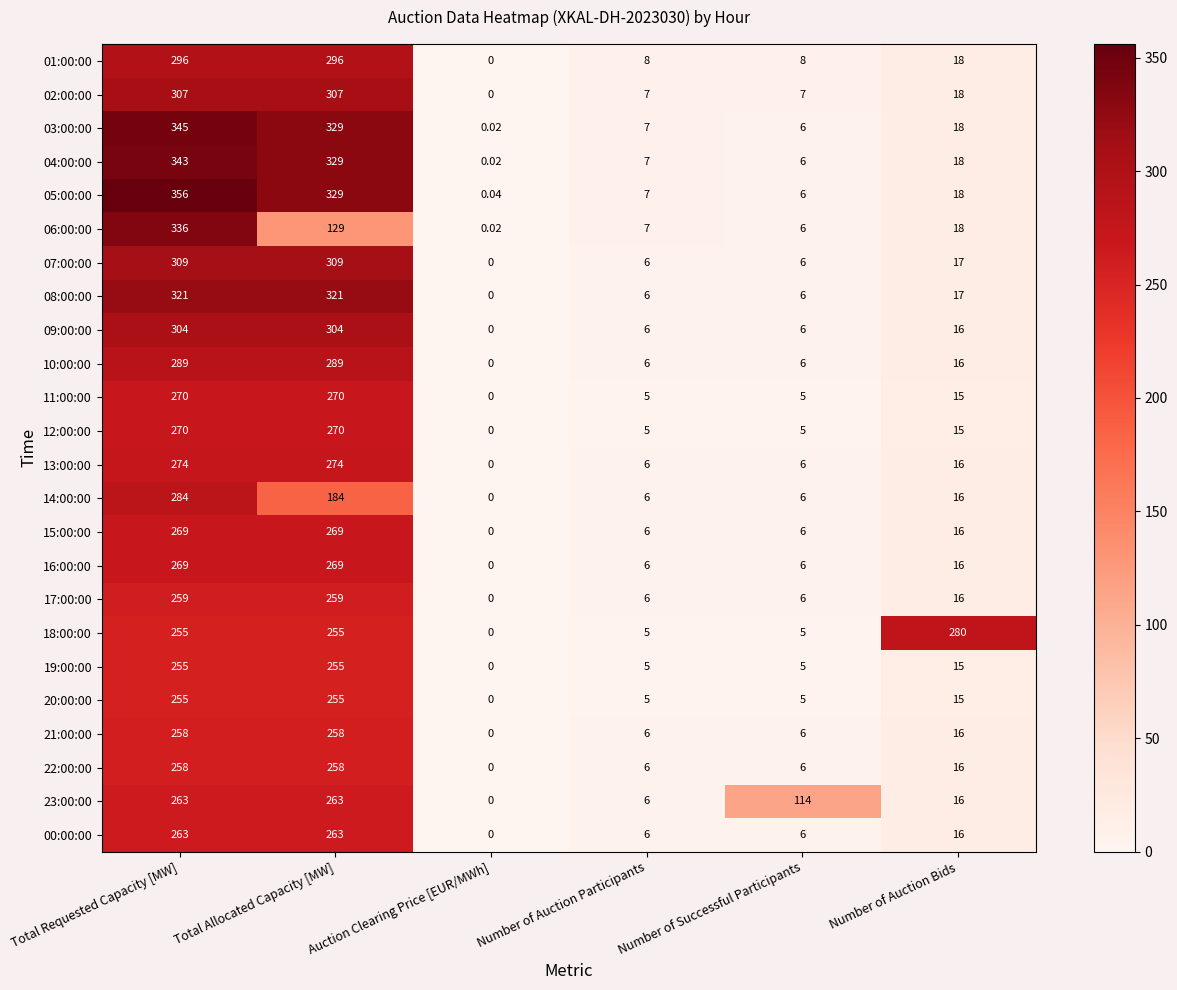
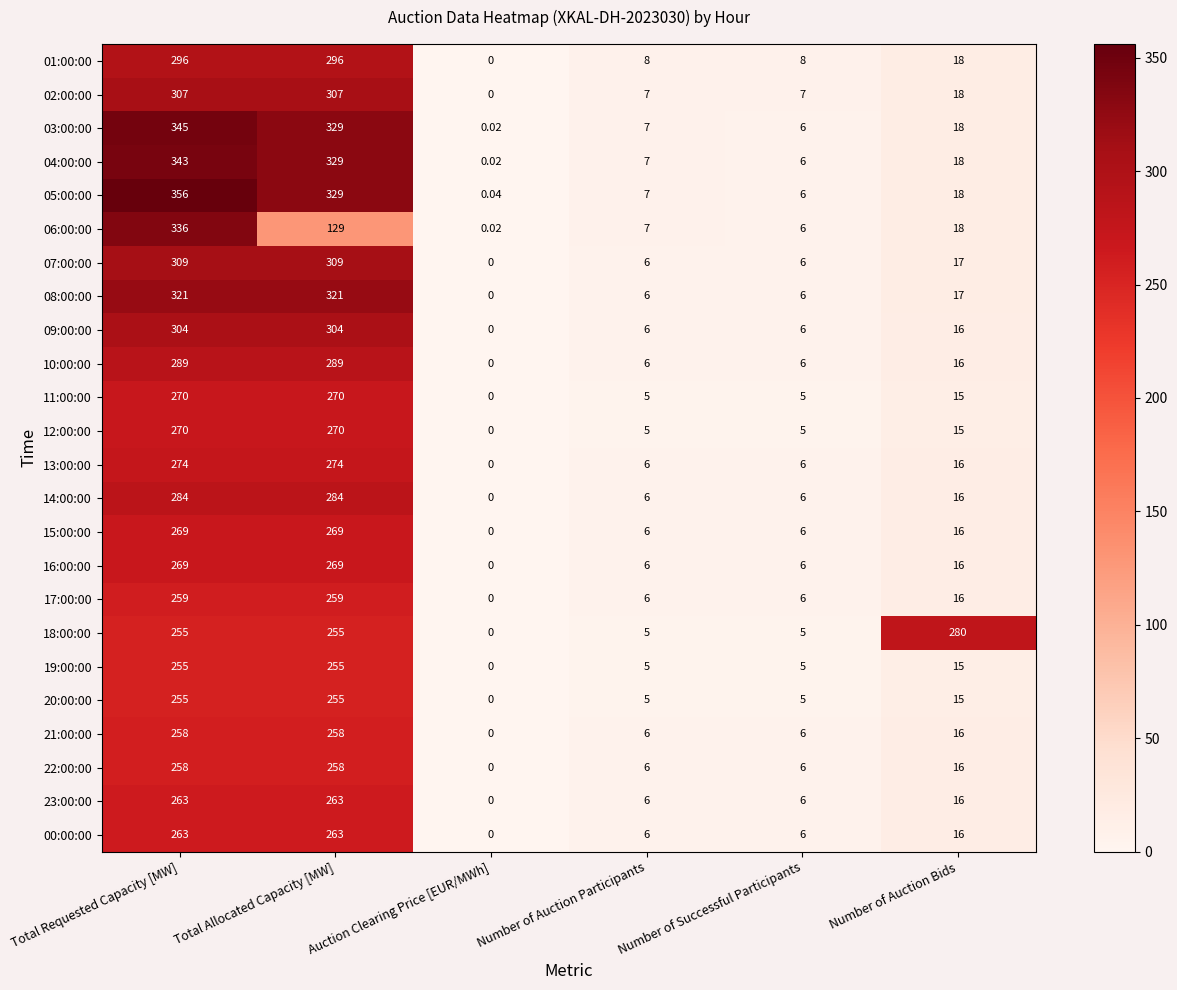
  {
    "01:00:00": {
      "Total Requested Capacity [MW]": 296,
      "Total Allocated Capacity [MW]": 296,
      "Auction Clearing Price [EUR/MWh]": 0,
      "Number of Auction Participants": 8,
      "Number of Successful Participants": 8,
      "Number of Auction Bids": 18
    },
    "02:00:00": {
      "Total Requested Capacity [MW]": 307,
      "Total Allocated Capacity [MW]": 307,
      "Auction Clearing Price [EUR/MWh]": 0,
      "Number of Auction Participants": 7,
      "Number of Successful Participants": 7,
      "Number of Auction Bids": 18
    },
    "03:00:00": {
      "Total Requested Capacity [MW]": 345,
      "Total Allocated Capacity [MW]": 329,
      "Auction Clearing Price [EUR/MWh]": 0.02,
      "Number of Auction Participants": 7,
      "Number of Successful Participants": 6,
      "Number of Auction Bids": 18
    },
    "04:00:00": {
      "Total Requested Capacity [MW]": 343,
      "Total Allocated Capacity [MW]": 329,
      "Auction Clearing Price [EUR/MWh]": 0.02,
      "Number of Auction Participants": 7,
      "Number of Successful Participants": 6,
      "Number of Auction Bids": 18
    },
    "05:00:00": {
      "Total Requested Capacity [MW]": 356,
      "Total Allocated Capacity [MW]": 329,
      "Auction Clearing Price [EUR/MWh]": 0.04,
      "Number of Auction Participants": 7,
      "Number of Successful Participants": 6,
      "Number of Auction Bids": 18
    },
    "06:00:00": {
      "Total Requested Capacity [MW]": 336,
      "Total Allocated Capacity [MW]": 129,
      "Auction Clearing Price [EUR/MWh]": 0.02,
      "Number of Auction Participants": 7,
      "Number of Successful Participants": 6,
      "Number of Auction Bids": 18
    },
    "07:00:00": {
      "Total Requested Capacity [MW]": 309,
      "Total Allocated Capacity [MW]": 309,
      "Auction Clearing Price [EUR/MWh]": 0,
      "Number of Auction Participants": 6,
      "Number of Successful Participants": 6,
      "Number of Auction Bids": 17
    },
    "08:00:00": {
      "Total Requested Capacity [MW]": 321,
      "Total Allocated Capacity [MW]": 321,
      "Auction Clearing Price [EUR/MWh]": 0,
      "Number of Auction Participants": 6,
      "Number of Successful Participants": 6,
      "Number of Auction Bids": 17
    },
    "09:00:00": {
      "Total Requested Capacity [MW]": 304,
      "Total Allocated Capacity [MW]": 304,
      "Auction Clearing Price [EUR/MWh]": 0,
      "Number of Auction Participants": 6,
      "Number of Successful Participants": 6,
      "Number of Auction Bids": 16
    },
    "10:00:00": {
      "Total Requested Capacity [MW]": 289,
      "Total Allocated Capacity [MW]": 289,
      "Auction Clearing Price [EUR/MWh]": 0,
      "Number of Auction Participants": 6,
      "Number of Successful Participants": 6,
      "Number of Auction Bids": 16
    },
    "11:00:00": {
      "Total Requested Capacity [MW]": 270,
      "Total Allocated Capacity [MW]": 270,
      "Auction Clearing Price [EUR/MWh]": 0,
      "Number of Auction Participants": 5,
      "Number of Successful Participants": 5,
      "Number of Auction Bids": 15
    },
    "12:00:00": {
      "Total Requested Capacity [MW]": 270,
      "Total Allocated Capacity [MW]": 270,
      "Auction Clearing Price [EUR/MWh]": 0,
      "Number of Auction Participants": 5,
      "Number of Successful Participants": 5,
      "Number of Auction Bids": 15
    },
    "13:00:00": {
      "Total Requested Capacity [MW]": 274,
      "Total Allocated Capacity [MW]": 274,
      "Auction Clearing Price [EUR/MWh]": 0,
      "Number of Auction Participants": 6,
      "Number of Successful Participants": 6,
      "Number of Auction Bids": 16
    },
    "14:00:00": {
      "Total Requested Capacity [MW]": 284,
-     "Total Allocated Capacity [MW]": 184,
+     "Total Allocated Capacity [MW]": 284,
      "Auction Clearing Price [EUR/MWh]": 0,
      "Number of Auction Participants": 6,
      "Number of Successful Participants": 6,
      "Number of Auction Bids": 16
    },
    "15:00:00": {
      "Total Requested Capacity [MW]": 269,
      "Total Allocated Capacity [MW]": 269,
      "Auction Clearing Price [EUR/MWh]": 0,
      "Number of Auction Participants": 6,
      "Number of Successful Participants": 6,
      "Number of Auction Bids": 16
    },
    "16:00:00": {
      "Total Requested Capacity [MW]": 269,
      "Total Allocated Capacity [MW]": 269,
      "Auction Clearing Price [EUR/MWh]": 0,
      "Number of Auction Participants": 6,
      "Number of Successful Participants": 6,
      "Number of Auction Bids": 16
    },
    "17:00:00": {
      "Total Requested Capacity [MW]": 259,
      "Total Allocated Capacity [MW]": 259,
      "Auction Clearing Price [EUR/MWh]": 0,
      "Number of Auction Participants": 6,
      "Number of Successful Participants": 6,
      "Number of Auction Bids": 16
    },
    "18:00:00": {
      "Total Requested Capacity [MW]": 255,
      "Total Allocated Capacity [MW]": 255,
      "Auction Clearing Price [EUR/MWh]": 0,
      "Number of Auction Participants": 5,
      "Number of Successful Participants": 5,
      "Number of Auction Bids": 280
    },
    "19:00:00": {
      "Total Requested Capacity [MW]": 255,
      "Total Allocated Capacity [MW]": 255,
      "Auction Clearing Price [EUR/MWh]": 0,
      "Number of Auction Participants": 5,
      "Number of Successful Participants": 5,
      "Number of Auction Bids": 15
    },
    "20:00:00": {
      "Total Requested Capacity [MW]": 255,
      "Total Allocated Capacity [MW]": 255,
      "Auction Clearing Price [EUR/MWh]": 0,
      "Number of Auction Participants": 5,
      "Number of Successful Participants": 5,
      "Number of Auction Bids": 15
    },
    "21:00:00": {
      "Total Requested Capacity [MW]": 258,
      "Total Allocated Capacity [MW]": 258,
      "Auction Clearing Price [EUR/MWh]": 0,
      "Number of Auction Participants": 6,
      "Number of Successful Participants": 6,
      "Number of Auction Bids": 16
    },
    "22:00:00": {
      "Total Requested Capacity [MW]": 258,
      "Total Allocated Capacity [MW]": 258,
      "Auction Clearing Price [EUR/MWh]": 0,
      "Number of Auction Participants": 6,
      "Number of Successful Participants": 6,
      "Number of Auction Bids": 16
    },
    "23:00:00": {
      "Total Requested Capacity [MW]": 263,
      "Total Allocated Capacity [MW]": 263,
      "Auction Clearing Price [EUR/MWh]": 0,
      "Number of Auction Participants": 6,
-     "Number of Successful Participants": 114,
+     "Number of Successful Participants": 6,
      "Number of Auction Bids": 16
    },
    "00:00:00": {
      "Total Requested Capacity [MW]": 263,
      "Total Allocated Capacity [MW]": 263,
      "Auction Clearing Price [EUR/MWh]": 0,
      "Number of Auction Participants": 6,
      "Number of Successful Participants": 6,
      "Number of Auction Bids": 16
    }
  }
